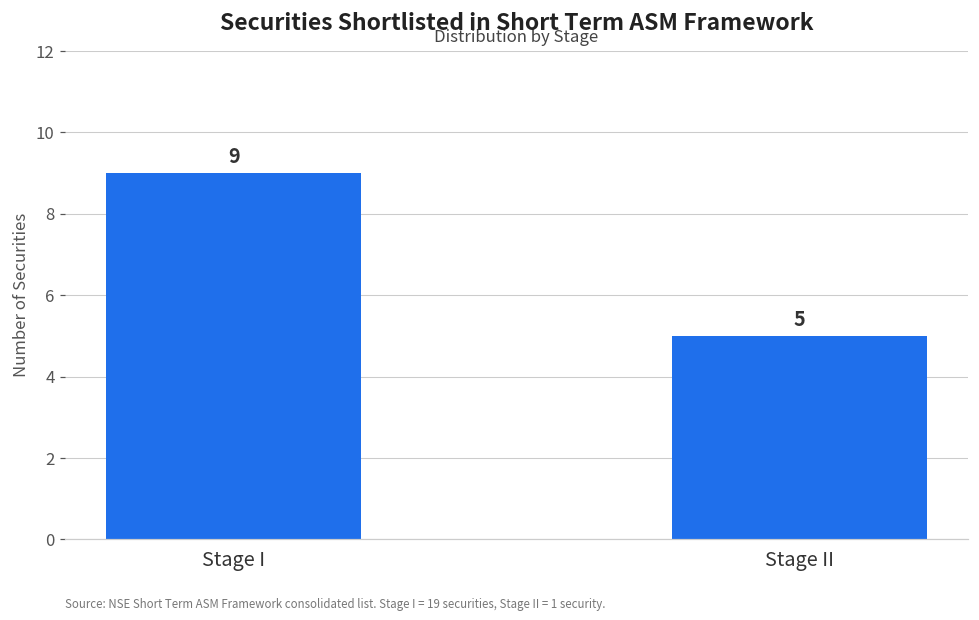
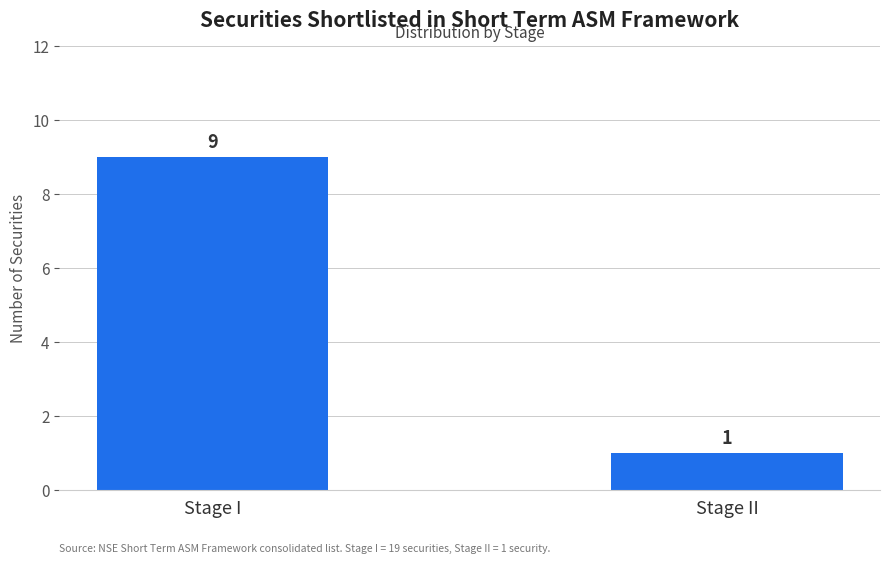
  {
    "Stage I": 9,
-   "Stage II": 5
+   "Stage II": 1
  }
